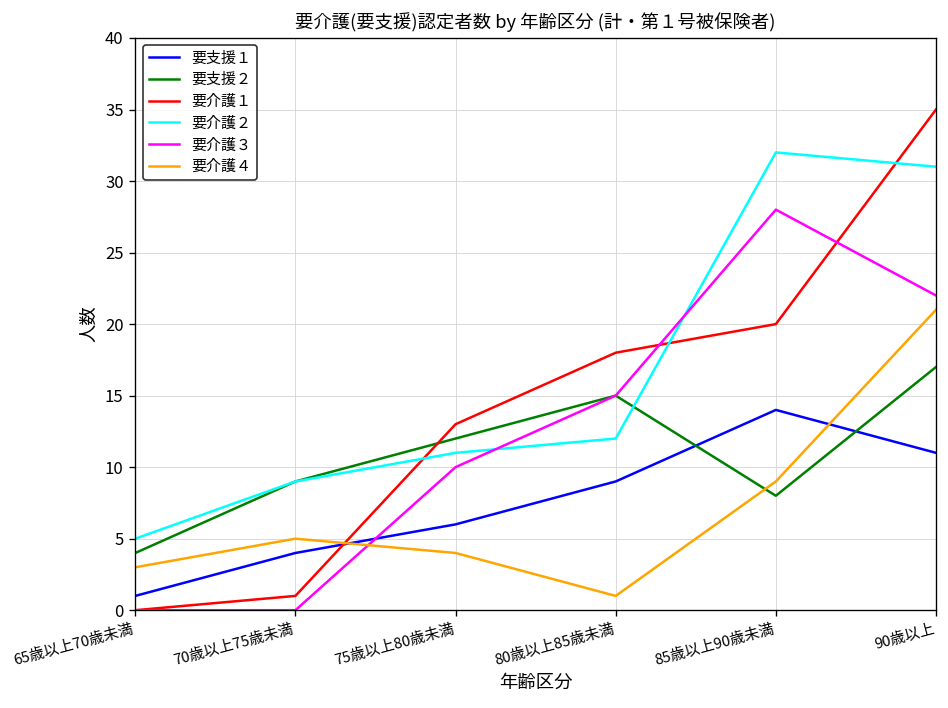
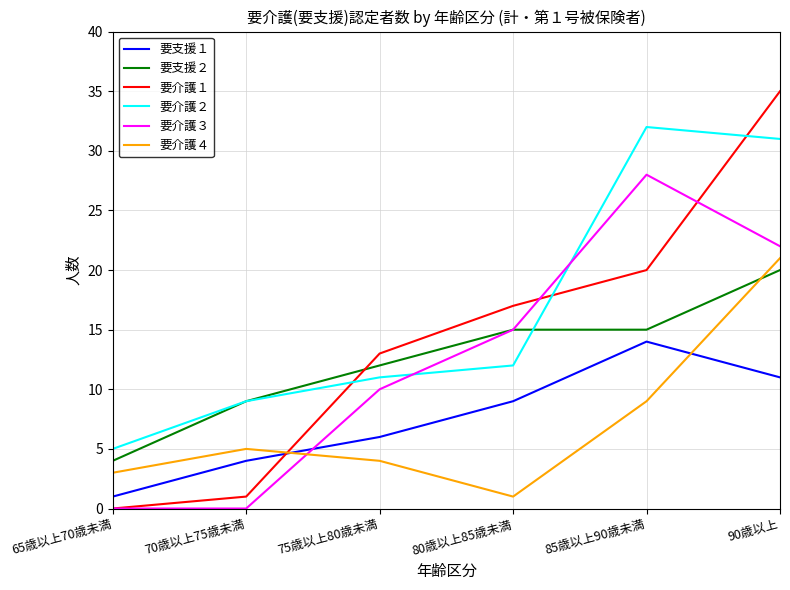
  {
    "要支援１": {
      "65歳以上70歳未満": 1,
      "70歳以上75歳未満": 4,
      "75歳以上80歳未満": 6,
      "80歳以上85歳未満": 9,
      "85歳以上90歳未満": 14,
      "90歳以上": 11
    },
    "要支援２": {
      "65歳以上70歳未満": 4,
      "75歳以上80歳未満": 12,
-     "85歳以上90歳未満": 8,
-     "90歳以上": 17
+     "85歳以上90歳未満": 15,
+     "90歳以上": 20
    },
    "要介護１": {
      "70歳以上75歳未満": 1,
      "75歳以上80歳未満": 13,
-     "80歳以上85歳未満": 18,
+     "80歳以上85歳未満": 17,
      "85歳以上90歳未満": 20,
      "90歳以上": 35
    },
    "要介護２": {
      "65歳以上70歳未満": 5,
      "75歳以上80歳未満": 11,
      "80歳以上85歳未満": 12,
      "85歳以上90歳未満": 32,
      "90歳以上": 31
    },
    "要介護３": {
      "70歳以上75歳未満": 0,
      "75歳以上80歳未満": 10,
      "85歳以上90歳未満": 28,
      "90歳以上": 22
    },
    "要介護４": {
      "65歳以上70歳未満": 3,
      "70歳以上75歳未満": 5,
      "75歳以上80歳未満": 4,
      "80歳以上85歳未満": 1,
      "85歳以上90歳未満": 9,
      "90歳以上": 21
    }
  }
